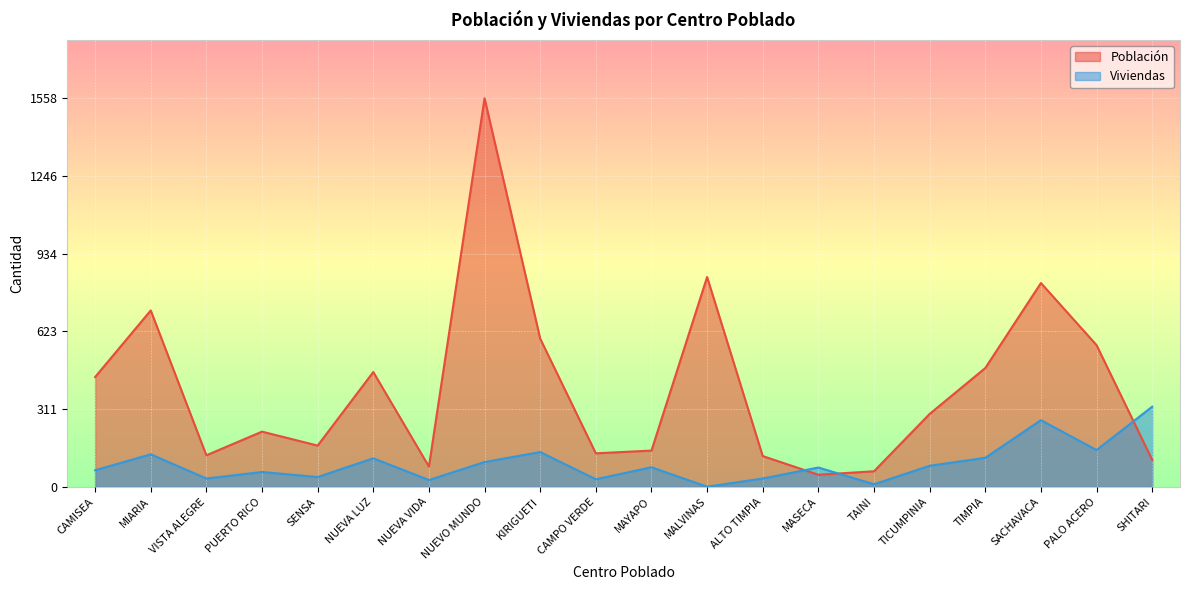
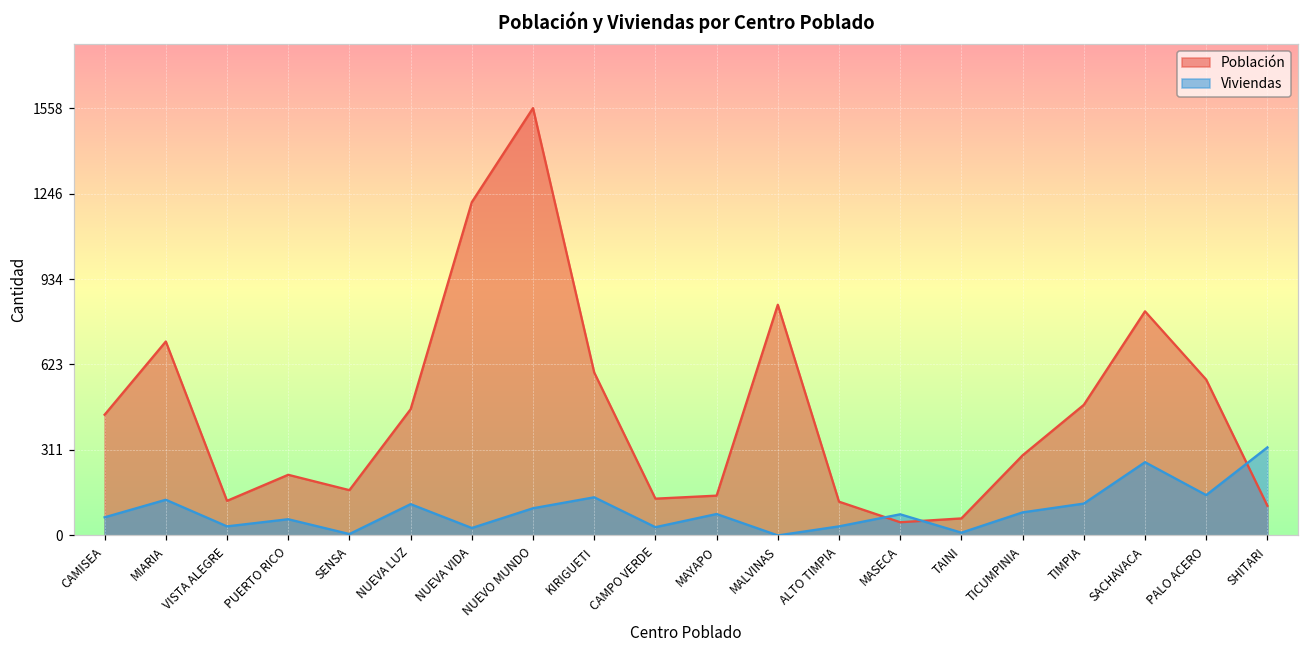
  {
    "Población": {
      "CAMISEA": 440,
      "MIARIA": 710,
      "VISTA ALEGRE": 130,
      "PUERTO RICO": 220,
      "SENSA": 170,
      "NUEVA LUZ": 460,
-     "NUEVA VIDA": 80,
+     "NUEVA VIDA": 1220,
      "NUEVO MUNDO": 1560,
      "KIRIGUETI": 590,
      "CAMPO VERDE": 130,
      "MAYAPO": 150,
      "MALVINAS": 840,
      "ALTO TIMPIA": 120,
      "MASECA": 50,
      "TAINI": 60,
      "TICUMPINIA": 290,
      "TIMPIA": 480,
      "SACHAVACA": 820,
      "PALO ACERO": 570,
      "SHITARI": 110
    },
    "Viviendas": {
      "CAMISEA": 70,
      "MIARIA": 130,
      "VISTA ALEGRE": 30,
      "PUERTO RICO": 60,
-     "SENSA": 40,
+     "SENSA": 10,
      "NUEVA LUZ": 110,
      "NUEVA VIDA": 30,
      "NUEVO MUNDO": 100,
      "KIRIGUETI": 140,
      "CAMPO VERDE": 30,
      "MAYAPO": 80,
      "MALVINAS": 0,
      "ALTO TIMPIA": 30,
      "MASECA": 80,
      "TAINI": 10,
      "TICUMPINIA": 80,
      "TIMPIA": 120,
      "SACHAVACA": 270,
      "PALO ACERO": 150,
      "SHITARI": 320
    }
  }
